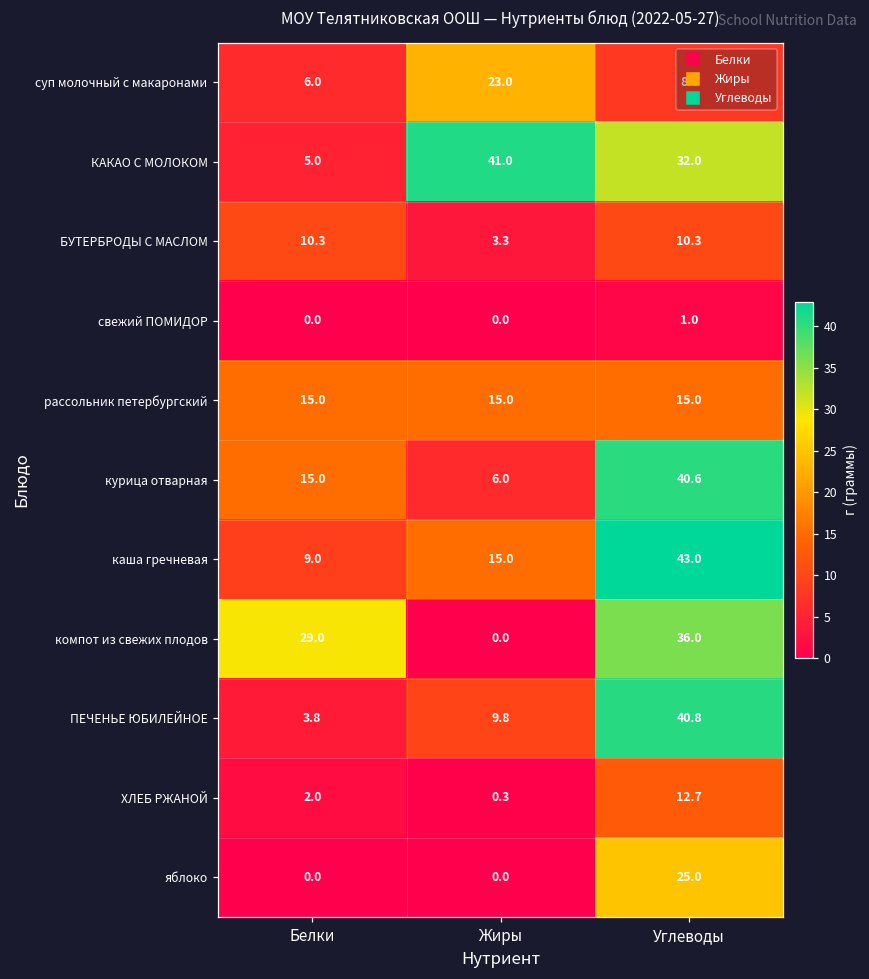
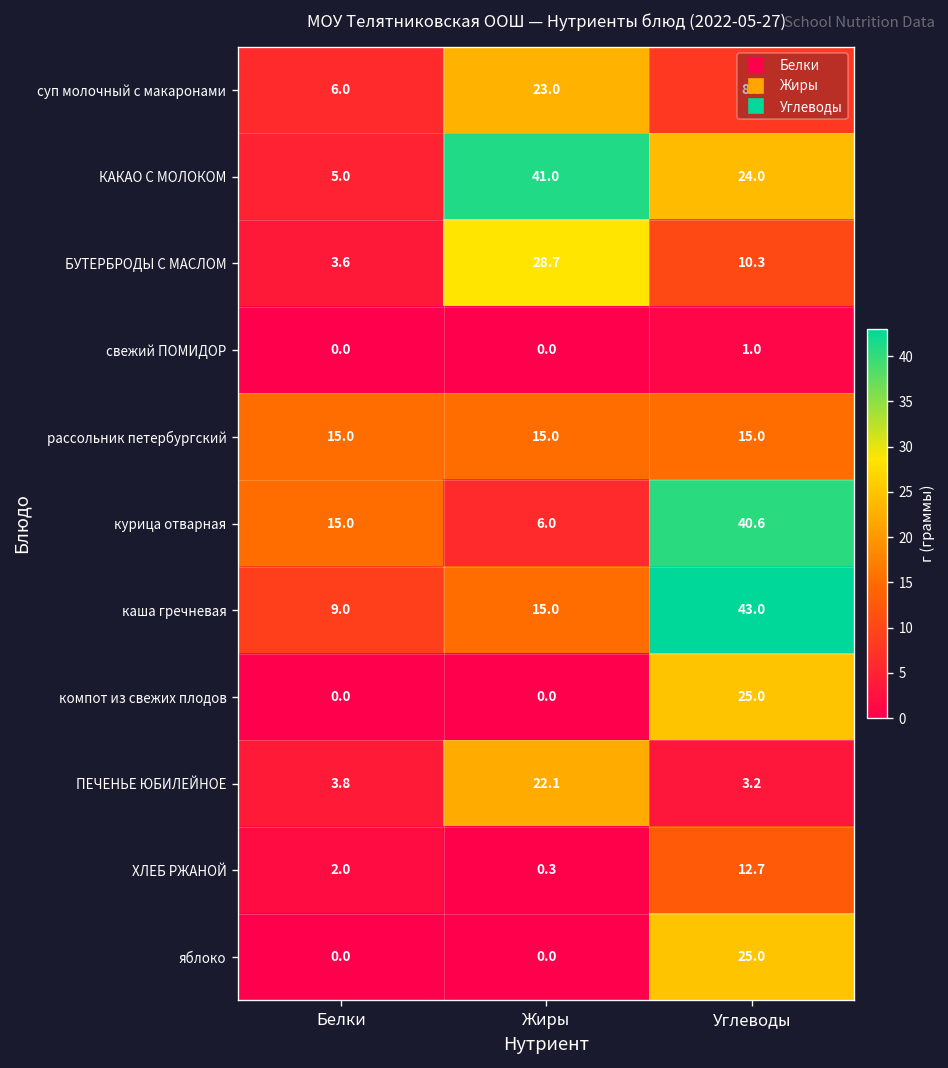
  {
    "суп молочный с макаронами": {
      "Белки": 6.0,
      "Жиры": 23.0
    },
    "КАКАО С МОЛОКОМ": {
      "Белки": 5.0,
      "Жиры": 41.0,
-     "Углеводы": 32.0
+     "Углеводы": 24.0
    },
    "БУТЕРБРОДЫ С МАСЛОМ": {
-     "Белки": 10.3,
-     "Жиры": 3.3,
+     "Белки": 3.6,
+     "Жиры": 28.7,
      "Углеводы": 10.3
    },
    "свежий ПОМИДОР": {
      "Белки": 0.0,
      "Жиры": 0.0,
      "Углеводы": 1.0
    },
    "рассольник петербургский": {
      "Белки": 15.0,
      "Жиры": 15.0,
      "Углеводы": 15.0
    },
    "курица отварная": {
      "Белки": 15.0,
      "Жиры": 6.0,
      "Углеводы": 40.6
    },
    "каша гречневая": {
      "Белки": 9.0,
      "Жиры": 15.0,
      "Углеводы": 43.0
    },
    "компот из свежих плодов": {
-     "Белки": 29.0,
+     "Белки": 0.0,
      "Жиры": 0.0,
-     "Углеводы": 36.0
+     "Углеводы": 25.0
    },
    "ПЕЧЕНЬЕ ЮБИЛЕЙНОЕ": {
      "Белки": 3.8,
-     "Жиры": 9.8,
-     "Углеводы": 40.8
+     "Жиры": 22.1,
+     "Углеводы": 3.2
    },
    "ХЛЕБ РЖАНОЙ": {
      "Белки": 2.0,
      "Жиры": 0.3,
      "Углеводы": 12.7
    },
    "яблоко": {
      "Белки": 0.0,
      "Жиры": 0.0,
      "Углеводы": 25.0
    }
  }
